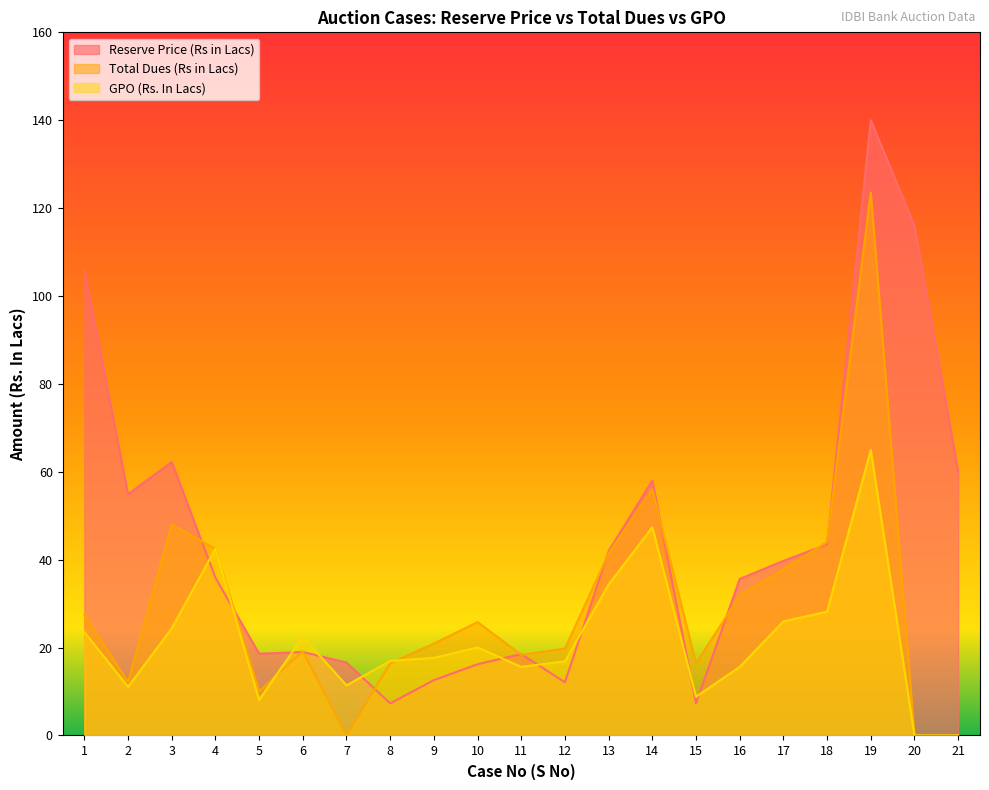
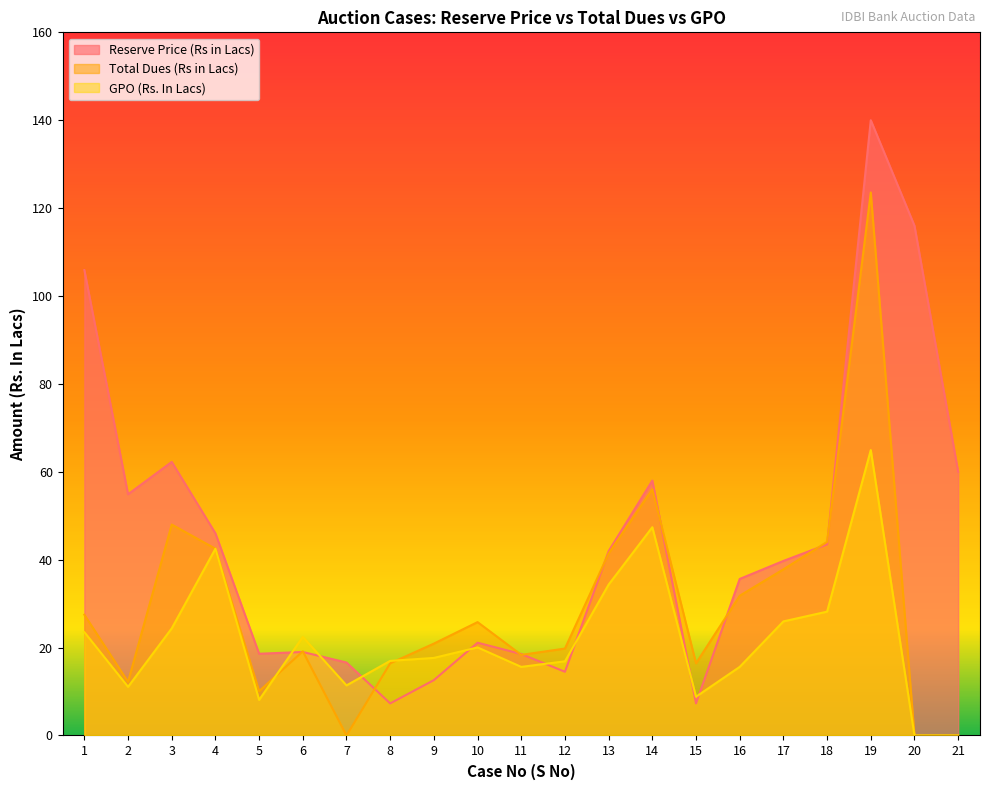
  {
    "Reserve Price (Rs in Lacs)": {
      "1": 106,
      "2": 55,
      "3": 62,
-     "4": 36,
+     "4": 46,
      "5": 19,
      "7": 17,
      "8": 7,
      "9": 13,
-     "10": 16,
-     "12": 12,
+     "10": 21,
+     "12": 15,
      "14": 58,
      "15": 7,
      "16": 36,
      "17": 40,
      "19": 140,
      "20": 116,
      "21": 60
    }
  }
